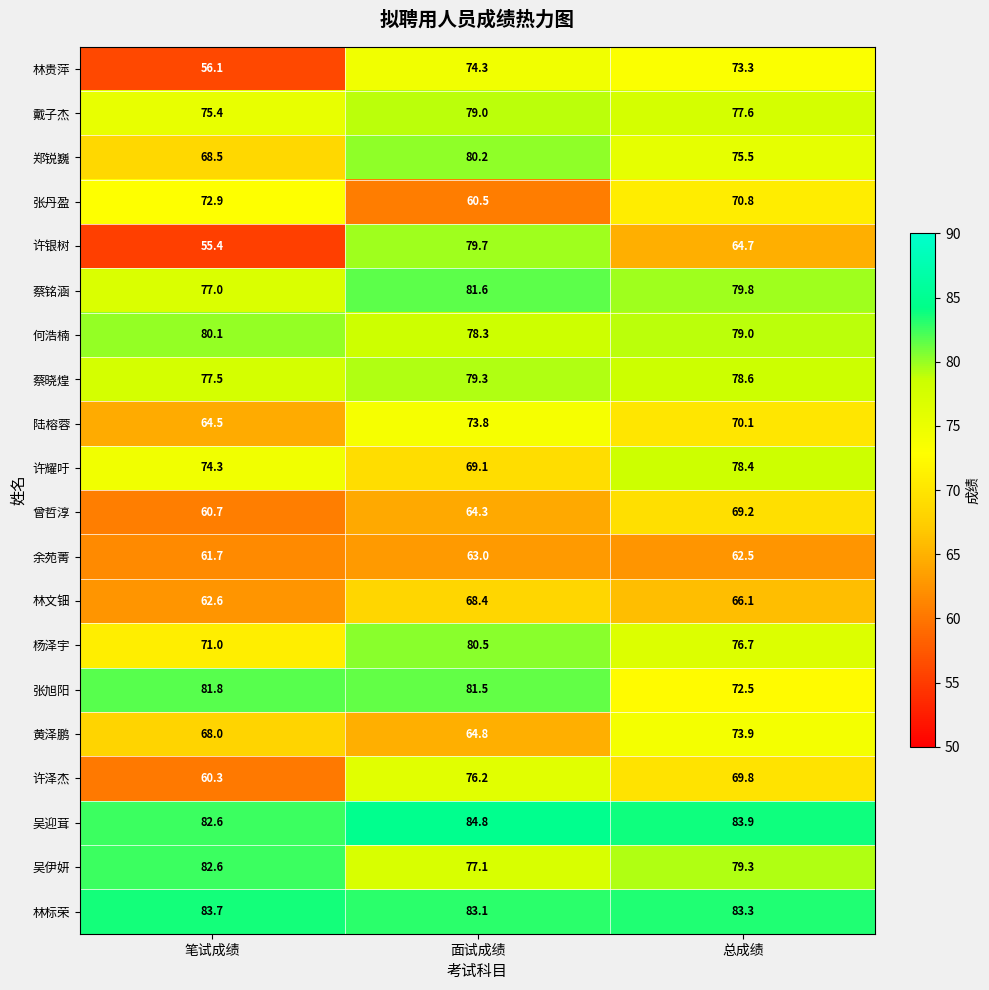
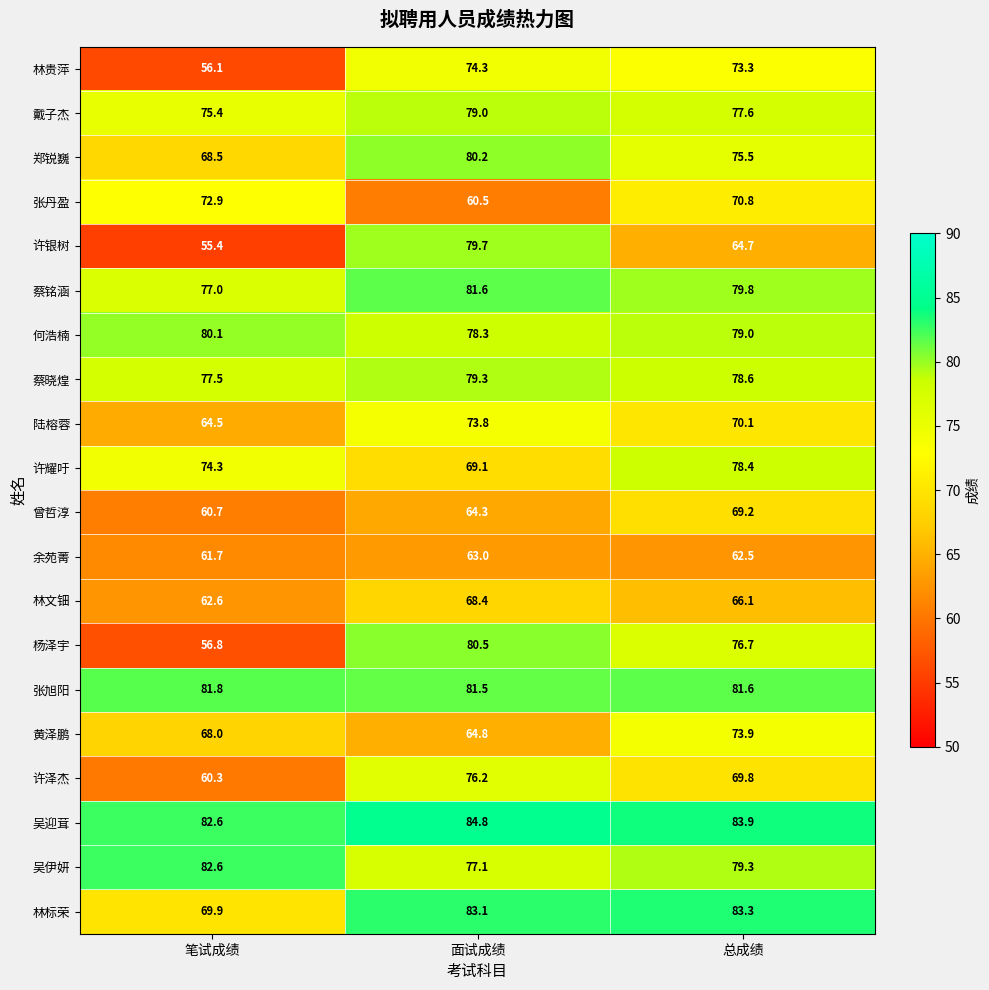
  {
    "林贵萍": {
      "笔试成绩": 56.1,
      "面试成绩": 74.3,
      "总成绩": 73.3
    },
    "戴子杰": {
      "笔试成绩": 75.4,
      "面试成绩": 79.0,
      "总成绩": 77.6
    },
    "郑锐巍": {
      "笔试成绩": 68.5,
      "面试成绩": 80.2,
      "总成绩": 75.5
    },
    "张丹盈": {
      "笔试成绩": 72.9,
      "面试成绩": 60.5,
      "总成绩": 70.8
    },
    "许银树": {
      "笔试成绩": 55.4,
      "面试成绩": 79.7,
      "总成绩": 64.7
    },
    "蔡铭涵": {
      "笔试成绩": 77.0,
      "面试成绩": 81.6,
      "总成绩": 79.8
    },
    "何浩楠": {
      "笔试成绩": 80.1,
      "面试成绩": 78.3,
      "总成绩": 79.0
    },
    "蔡晓煌": {
      "笔试成绩": 77.5,
      "面试成绩": 79.3,
      "总成绩": 78.6
    },
    "陆榕蓉": {
      "笔试成绩": 64.5,
      "面试成绩": 73.8,
      "总成绩": 70.1
    },
    "许耀吁": {
      "笔试成绩": 74.3,
      "面试成绩": 69.1,
      "总成绩": 78.4
    },
    "曾哲淳": {
      "笔试成绩": 60.7,
      "面试成绩": 64.3,
      "总成绩": 69.2
    },
    "余苑菁": {
      "笔试成绩": 61.7,
      "面试成绩": 63.0,
      "总成绩": 62.5
    },
    "林文钿": {
      "笔试成绩": 62.6,
      "面试成绩": 68.4,
      "总成绩": 66.1
    },
    "杨泽宇": {
-     "笔试成绩": 71.0,
+     "笔试成绩": 56.8,
      "面试成绩": 80.5,
      "总成绩": 76.7
    },
    "张旭阳": {
      "笔试成绩": 81.8,
      "面试成绩": 81.5,
-     "总成绩": 72.5
+     "总成绩": 81.6
    },
    "黄泽鹏": {
      "笔试成绩": 68.0,
      "面试成绩": 64.8,
      "总成绩": 73.9
    },
    "许泽杰": {
      "笔试成绩": 60.3,
      "面试成绩": 76.2,
      "总成绩": 69.8
    },
    "吴迎茸": {
      "笔试成绩": 82.6,
      "面试成绩": 84.8,
      "总成绩": 83.9
    },
    "吴伊妍": {
      "笔试成绩": 82.6,
      "面试成绩": 77.1,
      "总成绩": 79.3
    },
    "林标荣": {
-     "笔试成绩": 83.7,
+     "笔试成绩": 69.9,
      "面试成绩": 83.1,
      "总成绩": 83.3
    }
  }
